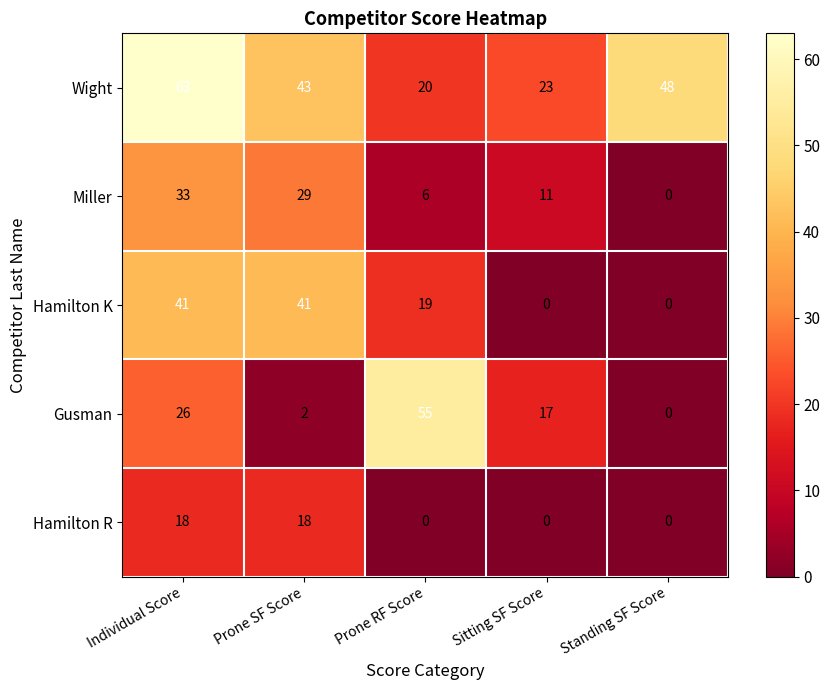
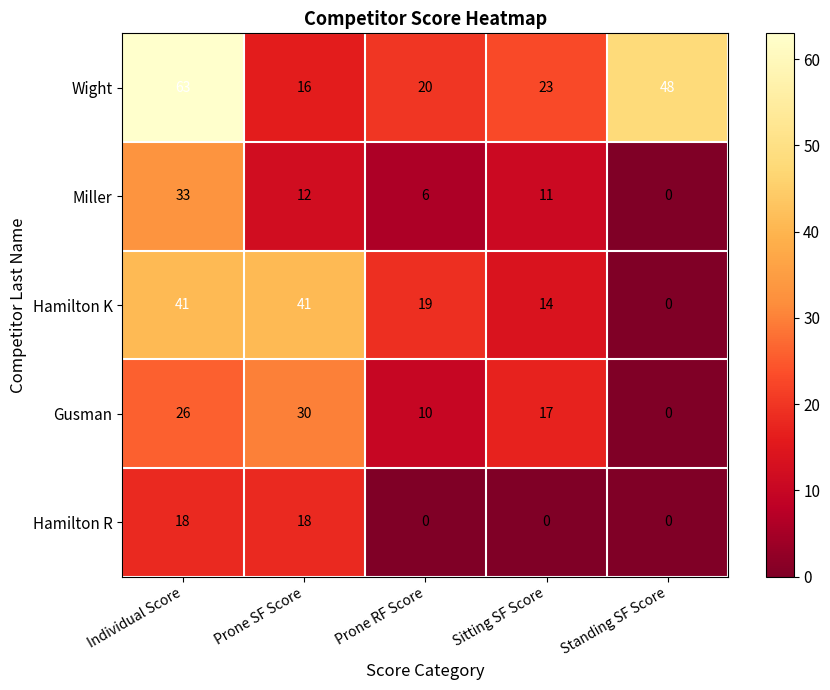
  {
    "Wight": {
      "Individual Score": 63,
-     "Prone SF Score": 43,
+     "Prone SF Score": 16,
      "Prone RF Score": 20,
      "Sitting SF Score": 23,
      "Standing SF Score": 48
    },
    "Miller": {
      "Individual Score": 33,
-     "Prone SF Score": 29,
+     "Prone SF Score": 12,
      "Prone RF Score": 6,
      "Sitting SF Score": 11,
      "Standing SF Score": 0
    },
    "Hamilton K": {
      "Individual Score": 41,
      "Prone SF Score": 41,
      "Prone RF Score": 19,
-     "Sitting SF Score": 0,
+     "Sitting SF Score": 14,
      "Standing SF Score": 0
    },
    "Gusman": {
      "Individual Score": 26,
-     "Prone SF Score": 2,
-     "Prone RF Score": 55,
+     "Prone SF Score": 30,
+     "Prone RF Score": 10,
      "Sitting SF Score": 17,
      "Standing SF Score": 0
    },
    "Hamilton R": {
      "Individual Score": 18,
      "Prone SF Score": 18,
      "Prone RF Score": 0,
      "Sitting SF Score": 0,
      "Standing SF Score": 0
    }
  }
